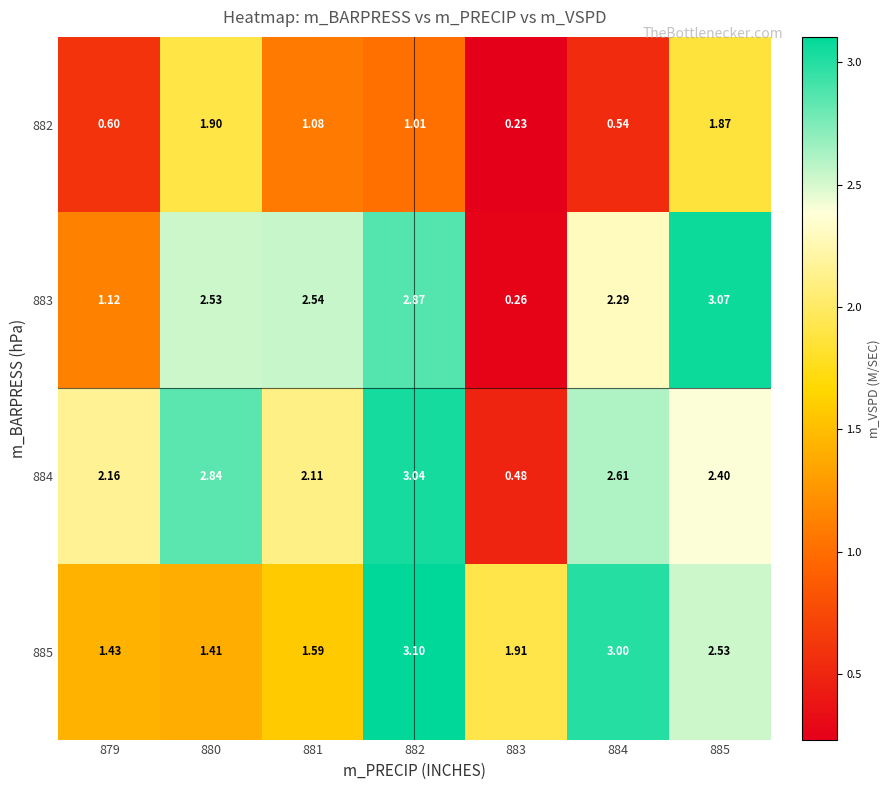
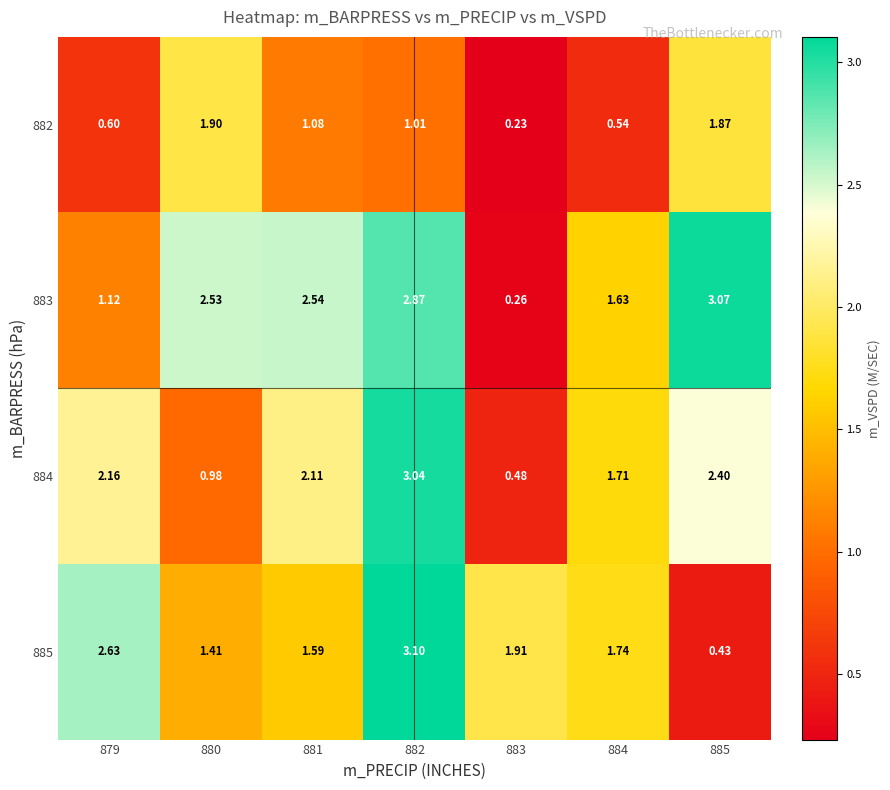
  {
    "882": {
      "879": 0.60,
      "880": 1.90,
      "881": 1.08,
      "882": 1.01,
      "883": 0.23,
      "884": 0.54,
      "885": 1.87
    },
    "883": {
      "879": 1.12,
      "880": 2.53,
      "881": 2.54,
      "882": 2.87,
      "883": 0.26,
-     "884": 2.29,
+     "884": 1.63,
      "885": 3.07
    },
    "884": {
      "879": 2.16,
-     "880": 2.84,
+     "880": 0.98,
      "881": 2.11,
      "882": 3.04,
      "883": 0.48,
-     "884": 2.61,
+     "884": 1.71,
      "885": 2.40
    },
    "885": {
-     "879": 1.43,
+     "879": 2.63,
      "880": 1.41,
      "881": 1.59,
      "882": 3.10,
      "883": 1.91,
-     "884": 3.00,
-     "885": 2.53
+     "884": 1.74,
+     "885": 0.43
    }
  }
